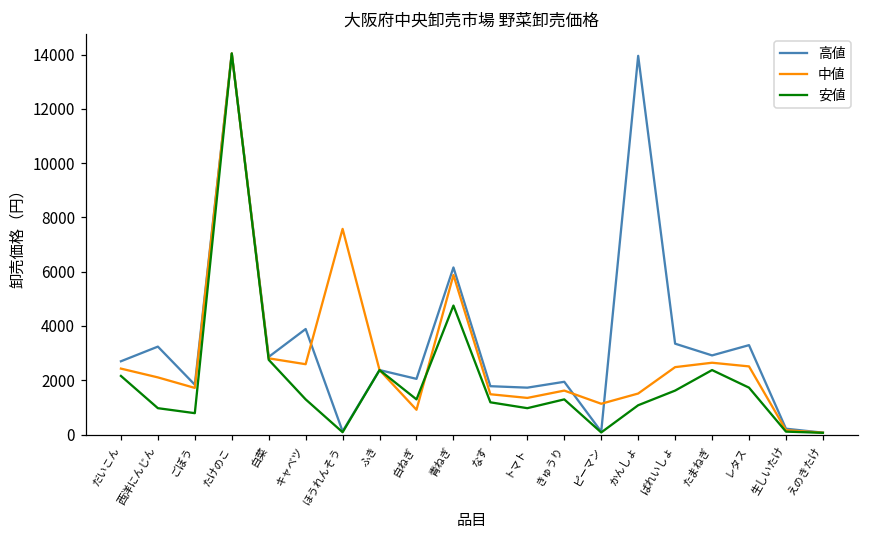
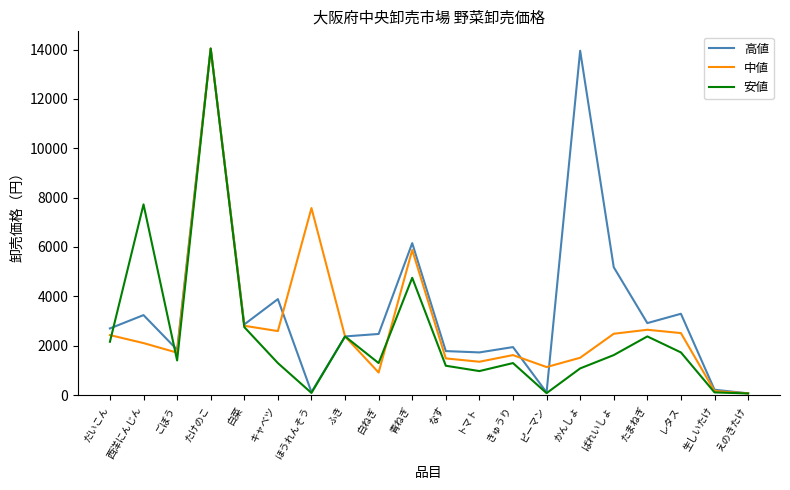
  {
    "高値": {
      "だいこん": 2700,
      "西洋にんじん": 3200,
      "ごぼう": 1800,
      "キャベツ": 3900,
-     "白ねぎ": 2100,
+     "白ねぎ": 2500,
      "青ねぎ": 6200,
      "なす": 1800,
      "トマト": 1700,
      "きゅうり": 1900,
      "かんしょ": 14000,
-     "ばれいしょ": 3300,
+     "ばれいしょ": 5200,
      "たまねぎ": 2900,
      "レタス": 3300
    },
    "中値": {
      "だいこん": 2400,
      "西洋にんじん": 2100,
      "ごぼう": 1700,
      "キャベツ": 2600,
      "ほうれんそう": 7600,
      "白ねぎ": 900,
      "青ねぎ": 5900,
      "なす": 1500,
      "トマト": 1400,
      "きゅうり": 1600,
      "ピーマン": 1100,
      "かんしょ": 1500,
      "ばれいしょ": 2500,
      "たまねぎ": 2600,
      "レタス": 2500
    },
    "安値": {
      "だいこん": 2200,
-     "西洋にんじん": 1000,
-     "ごぼう": 800,
+     "西洋にんじん": 7700,
+     "ごぼう": 1400,
      "キャベツ": 1300,
      "白ねぎ": 1300,
      "青ねぎ": 4800,
      "なす": 1200,
      "トマト": 1000,
      "きゅうり": 1300,
      "かんしょ": 1100,
      "ばれいしょ": 1600,
      "たまねぎ": 2400,
      "レタス": 1700
    }
  }
